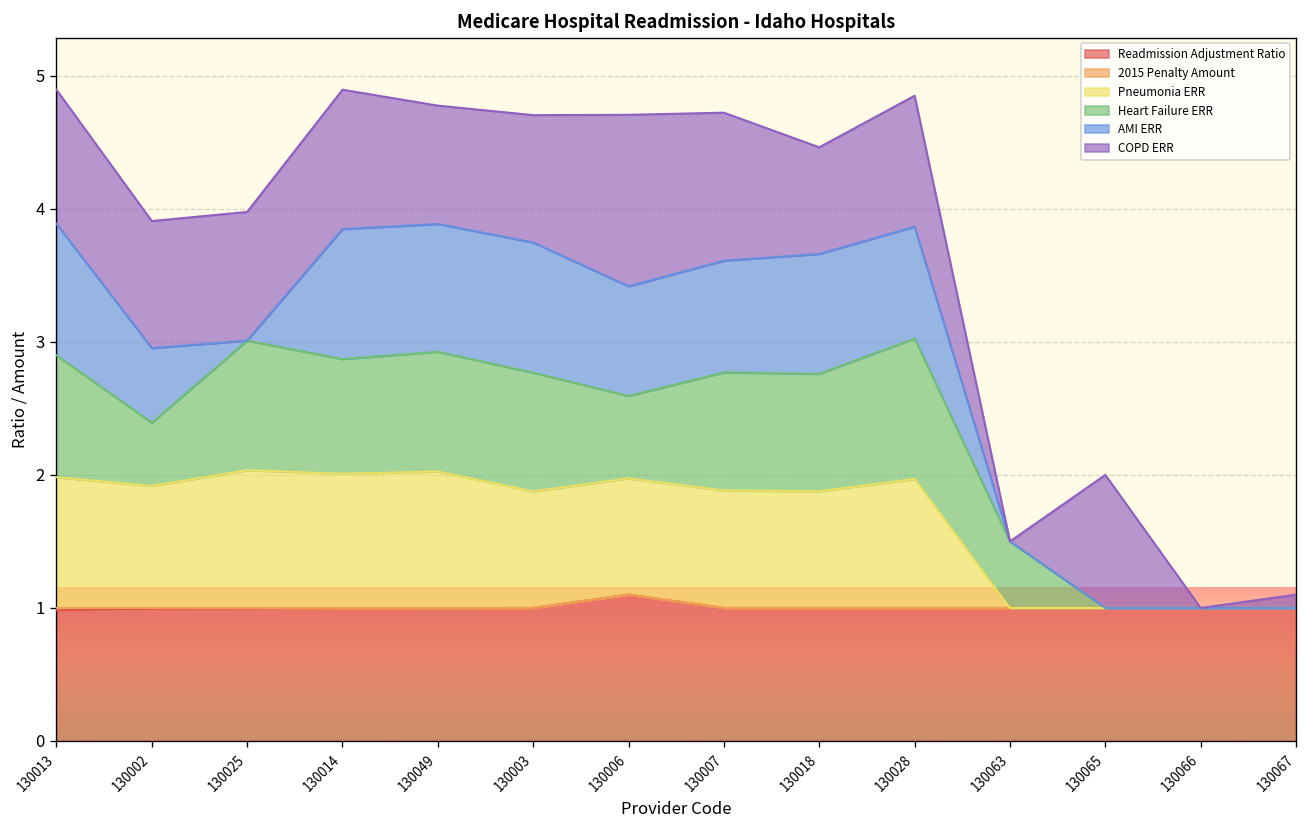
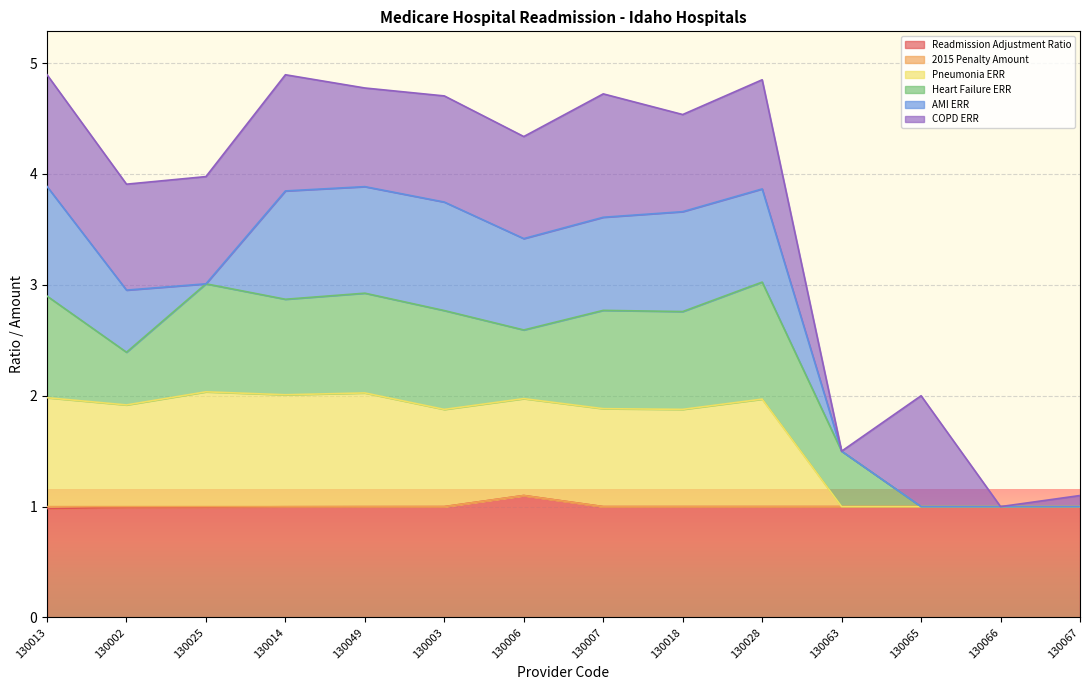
  {
    "Pneumonia ERR": {
      "130013": 0.98,
      "130002": 0.92,
      "130025": 1.04,
      "130014": 1.01,
      "130049": 1.03,
      "130003": 0.88,
      "130006": 0.87,
      "130007": 0.88,
      "130018": 0.88,
      "130028": 0.97
    },
    "Heart Failure ERR": {
      "130013": 0.92,
      "130002": 0.48,
      "130014": 0.86,
      "130049": 0.90,
      "130003": 0.89,
      "130006": 0.62,
      "130007": 0.89,
      "130018": 0.88,
      "130028": 1.06
    },
    "AMI ERR": {
      "130013": 0.99,
      "130002": 0.56,
      "130014": 0.98,
      "130049": 0.96,
      "130003": 0.98,
      "130006": 0.82,
      "130007": 0.84,
      "130018": 0.90,
      "130028": 0.84
    },
    "COPD ERR": {
      "130013": 1.01,
      "130002": 0.96,
      "130025": 0.97,
      "130014": 1.05,
      "130049": 0.89,
      "130003": 0.96,
-     "130006": 1.29,
+     "130006": 0.92,
      "130007": 1.11,
-     "130018": 0.80,
+     "130018": 0.88,
      "130028": 0.98,
      "130065": 1.00,
      "130067": 0.10
    }
  }
